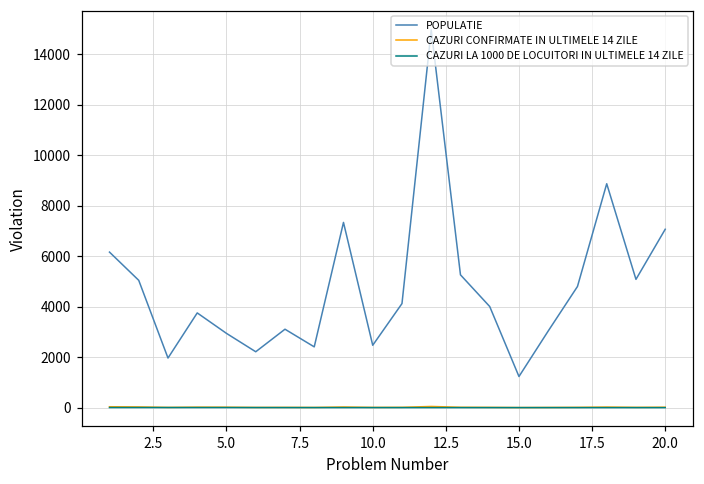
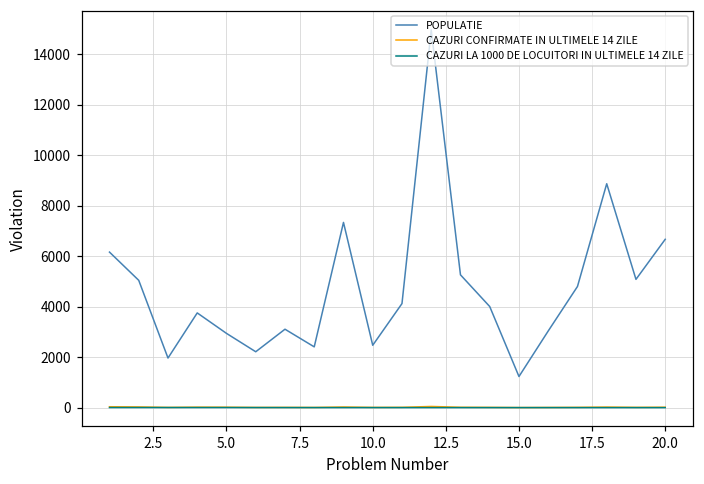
  {
    "POPULATIE": {
      "5.0": 2900,
      "10.0": 2500,
      "15.0": 1200,
-     "20.0": 7100
+     "20.0": 6700
    }
  }
